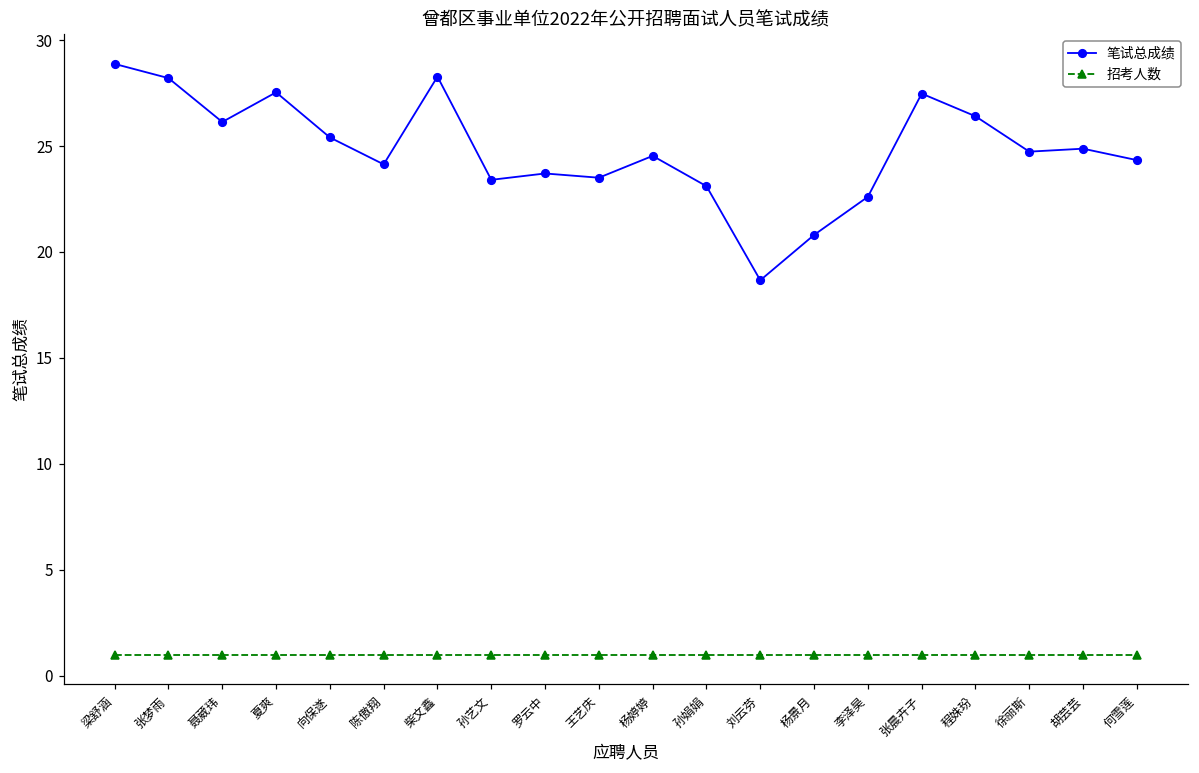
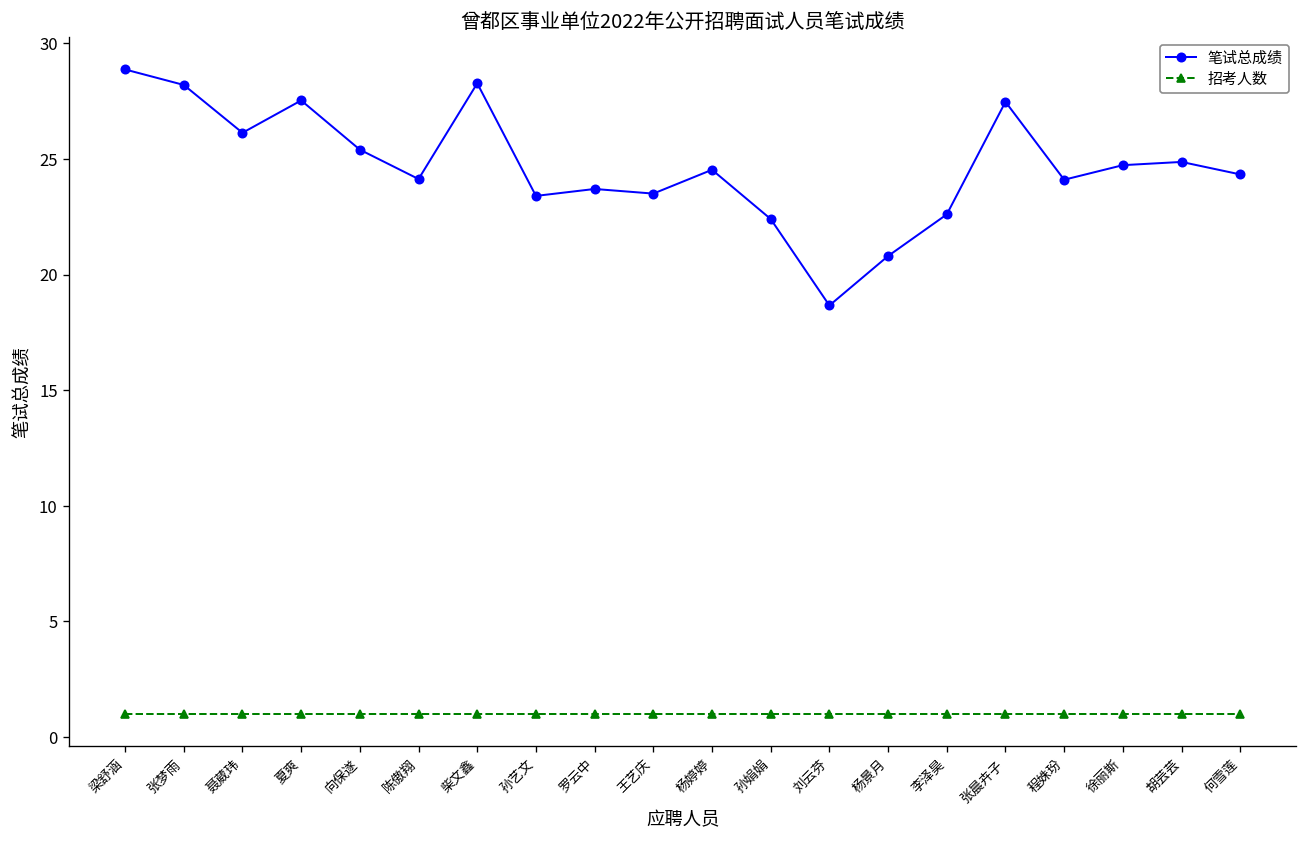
  {
    "笔试总成绩": {
      "梁舒涵": 28.9,
      "张梦雨": 28.2,
      "聂葳玮": 26.1,
      "夏爽": 27.5,
      "向保遂": 25.4,
      "陈傲翔": 24.1,
      "柴文鑫": 28.3,
      "孙艺文": 23.4,
      "罗云中": 23.7,
      "王艺庆": 23.5,
      "杨婷婷": 24.5,
-     "孙娟娟": 23.1,
+     "孙娟娟": 22.4,
      "刘云芬": 18.7,
      "杨景月": 20.8,
      "李泽昊": 22.6,
      "张晨卉子": 27.5,
-     "程姝玢": 26.4,
+     "程姝玢": 24.1,
      "徐丽斯": 24.7,
      "胡芸芸": 24.9,
      "何雪莲": 24.3
    },
    "招考人数": {
      "梁舒涵": 1.0,
      "张梦雨": 1.0,
      "聂葳玮": 1.0,
      "夏爽": 1.0,
      "向保遂": 1.0,
      "陈傲翔": 1.0,
      "柴文鑫": 1.0,
      "孙艺文": 1.0,
      "罗云中": 1.0,
      "王艺庆": 1.0,
      "杨婷婷": 1.0,
      "孙娟娟": 1.0,
      "刘云芬": 1.0,
      "杨景月": 1.0,
      "李泽昊": 1.0,
      "张晨卉子": 1.0,
      "程姝玢": 1.0,
      "徐丽斯": 1.0,
      "胡芸芸": 1.0,
      "何雪莲": 1.0
    }
  }
